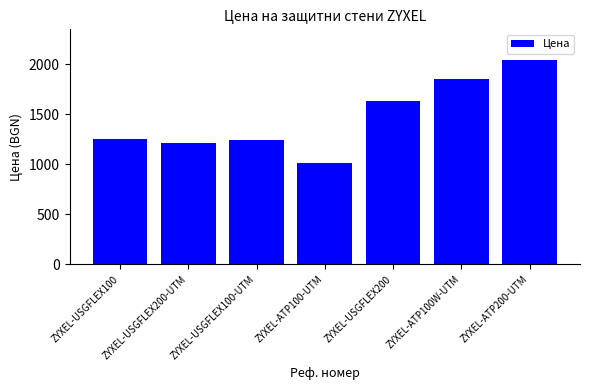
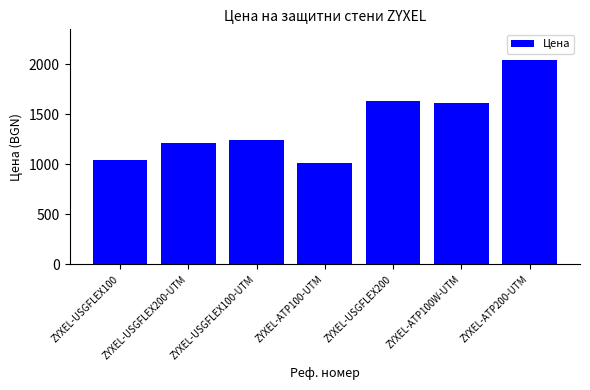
  {
-   "ZYXEL-USGFLEX100": 1250,
+   "ZYXEL-USGFLEX100": 1040,
    "ZYXEL-USGFLEX200-UTM": 1210,
    "ZYXEL-USGFLEX100-UTM": 1250,
    "ZYXEL-ATP100-UTM": 1020,
    "ZYXEL-USGFLEX200": 1630,
-   "ZYXEL-ATP100W-UTM": 1850,
+   "ZYXEL-ATP100W-UTM": 1610,
    "ZYXEL-ATP200-UTM": 2040
  }
